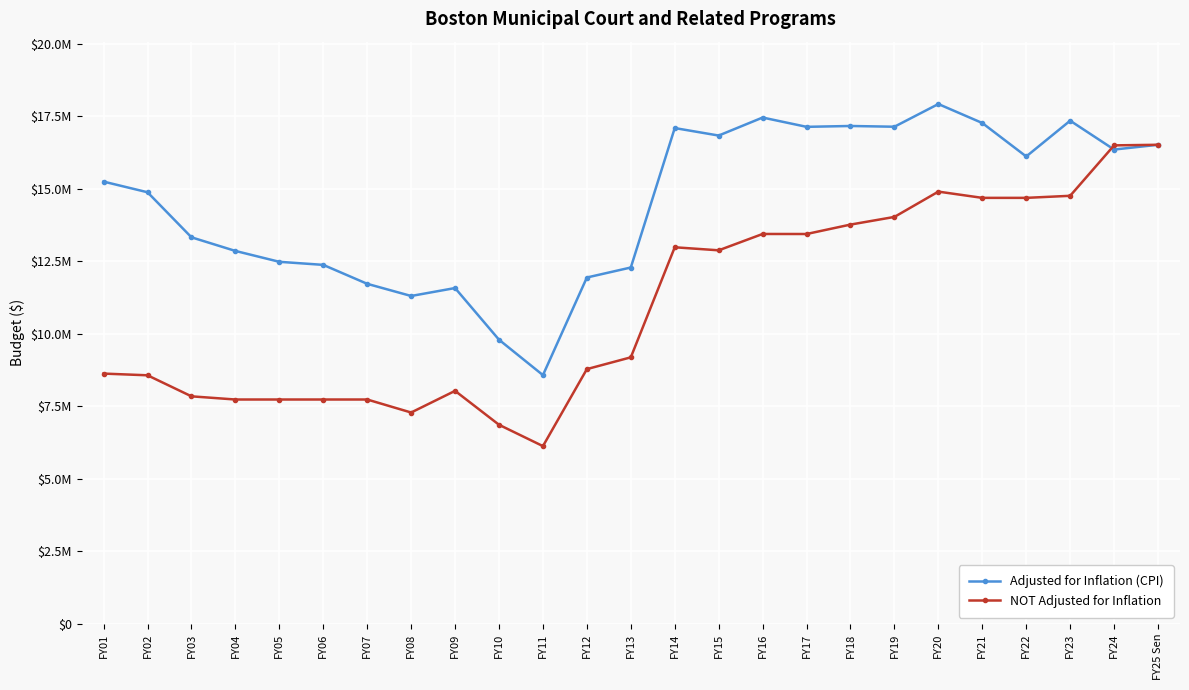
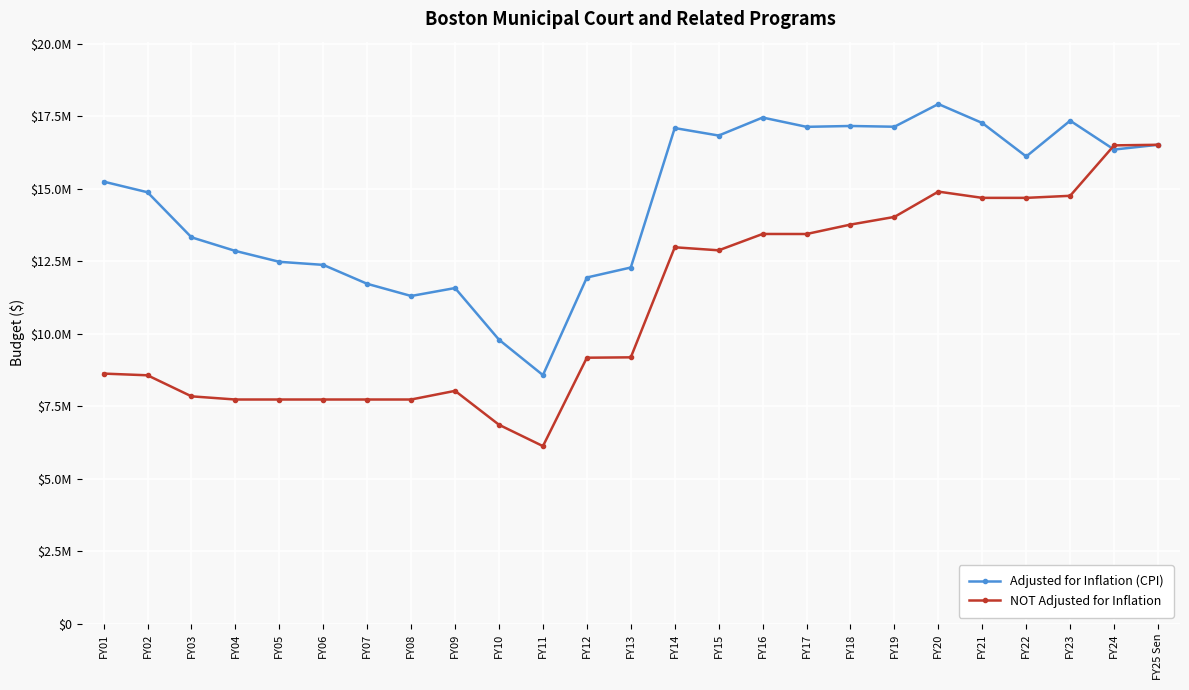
  {
    "Adjusted for Inflation (CPI)": {
      "FY01": "$15200000",
      "FY02": "$14900000",
      "FY03": "$13300000",
      "FY04": "$12900000",
      "FY05": "$12500000",
      "FY06": "$12400000",
      "FY07": "$11700000",
      "FY08": "$11300000",
      "FY09": "$11600000",
      "FY10": "$9800000",
      "FY11": "$8600000",
      "FY12": "$11900000",
      "FY13": "$12300000",
      "FY14": "$17100000",
      "FY15": "$16800000",
      "FY16": "$17500000",
      "FY17": "$17100000",
      "FY18": "$17200000",
      "FY19": "$17100000",
      "FY20": "$17900000",
      "FY21": "$17300000",
      "FY22": "$16100000",
      "FY23": "$17300000",
      "FY24": "$16400000"
    },
    "NOT Adjusted for Inflation": {
      "FY01": "$8600000",
      "FY02": "$8600000",
      "FY03": "$7800000",
      "FY04": "$7700000",
      "FY05": "$7700000",
      "FY06": "$7700000",
      "FY07": "$7700000",
-     "FY08": "$7300000",
+     "FY08": "$7700000",
      "FY09": "$8000000",
      "FY10": "$6900000",
      "FY11": "$6100000",
-     "FY12": "$8800000",
+     "FY12": "$9200000",
      "FY13": "$9200000",
      "FY14": "$13000000",
      "FY15": "$12900000",
      "FY16": "$13400000",
      "FY17": "$13400000",
      "FY18": "$13800000",
      "FY19": "$14000000",
      "FY20": "$14900000",
      "FY21": "$14700000",
      "FY22": "$14700000",
      "FY23": "$14800000",
      "FY24": "$16500000"
    }
  }
